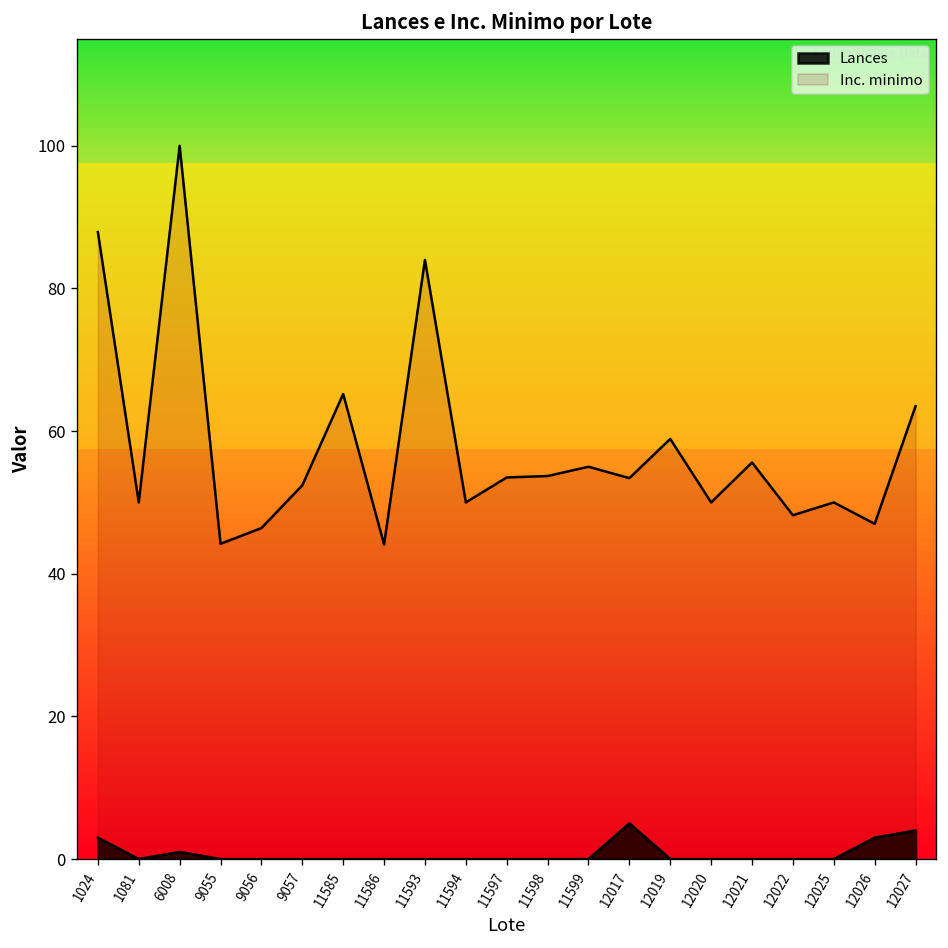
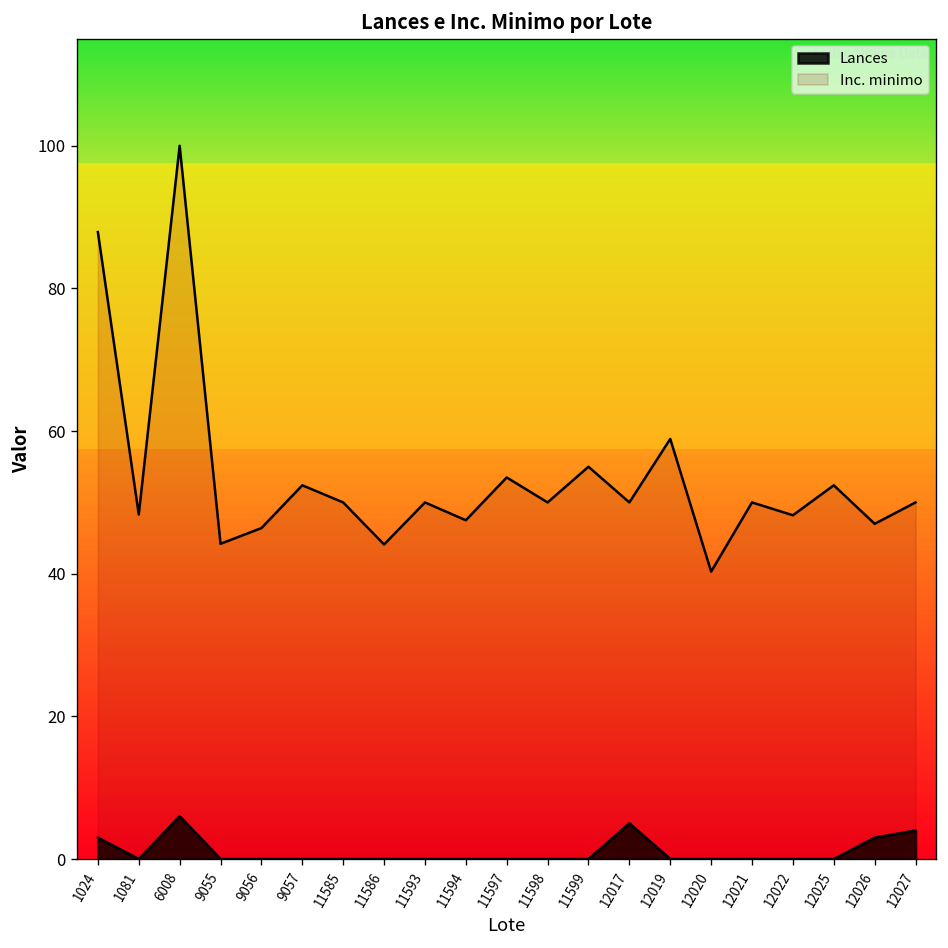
  {
    "Lances": {
      "1024": 3,
      "1081": 0,
-     "6008": 1,
+     "6008": 6,
      "9055": 0,
      "9056": 0,
      "9057": 0,
      "11585": 0,
      "11586": 0,
      "11593": 0,
      "11594": 0,
      "11597": 0,
      "11598": 0,
      "11599": 0,
      "12017": 5,
      "12019": 0,
      "12020": 0,
      "12021": 0,
      "12022": 0,
      "12025": 0,
      "12026": 3,
      "12027": 4
    },
    "Inc. minimo": {
      "1024": 88,
-     "1081": 50,
+     "1081": 48,
      "6008": 100,
      "9055": 44,
      "9056": 46,
      "9057": 52,
-     "11585": 65,
+     "11585": 50,
      "11586": 44,
-     "11593": 84,
-     "11594": 50,
+     "11593": 50,
+     "11594": 48,
      "11597": 54,
-     "11598": 54,
+     "11598": 50,
      "11599": 55,
-     "12017": 53,
+     "12017": 50,
      "12019": 59,
-     "12020": 50,
-     "12021": 56,
+     "12020": 40,
+     "12021": 50,
      "12022": 48,
-     "12025": 50,
+     "12025": 52,
      "12026": 47,
-     "12027": 64
+     "12027": 50
    }
  }
